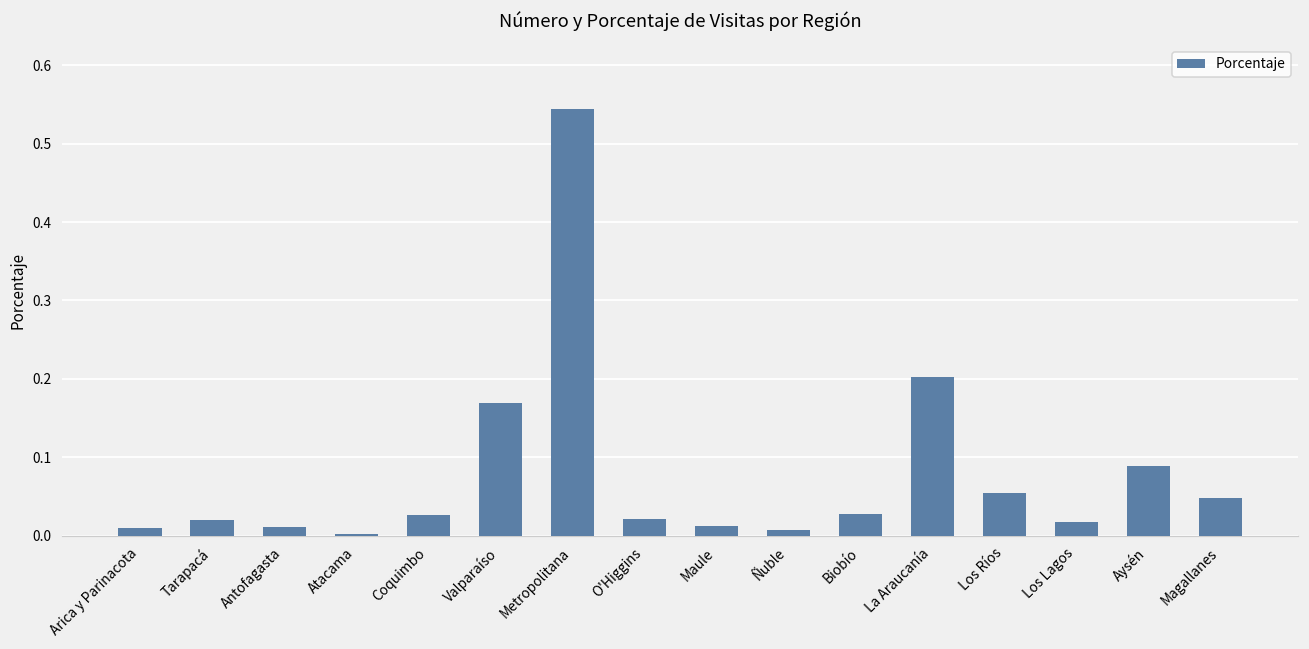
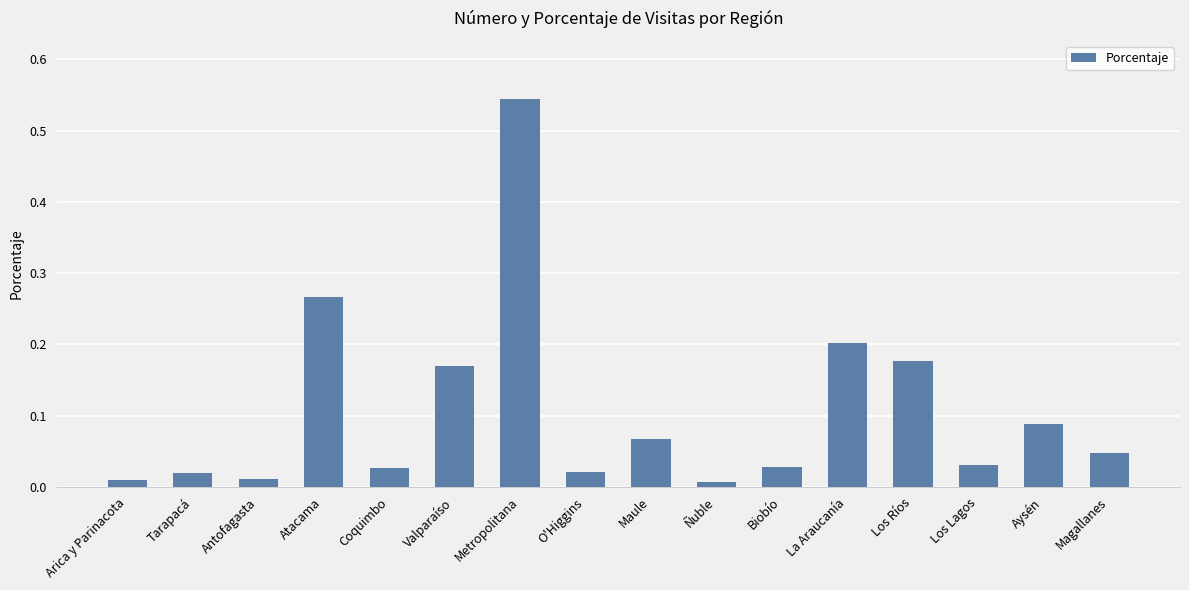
  {
    "Arica y Parinacota": 0.01,
    "Tarapacá": 0.02,
    "Antofagasta": 0.01,
-   "Atacama": 0.00,
+   "Atacama": 0.27,
    "Coquimbo": 0.03,
    "Valparaíso": 0.17,
    "Metropolitana": 0.54,
    "O'Higgins": 0.02,
-   "Maule": 0.01,
+   "Maule": 0.07,
    "Ñuble": 0.01,
    "Biobío": 0.03,
    "La Araucanía": 0.20,
-   "Los Ríos": 0.05,
-   "Los Lagos": 0.02,
+   "Los Ríos": 0.18,
+   "Los Lagos": 0.03,
    "Aysén": 0.09,
    "Magallanes": 0.05
  }
